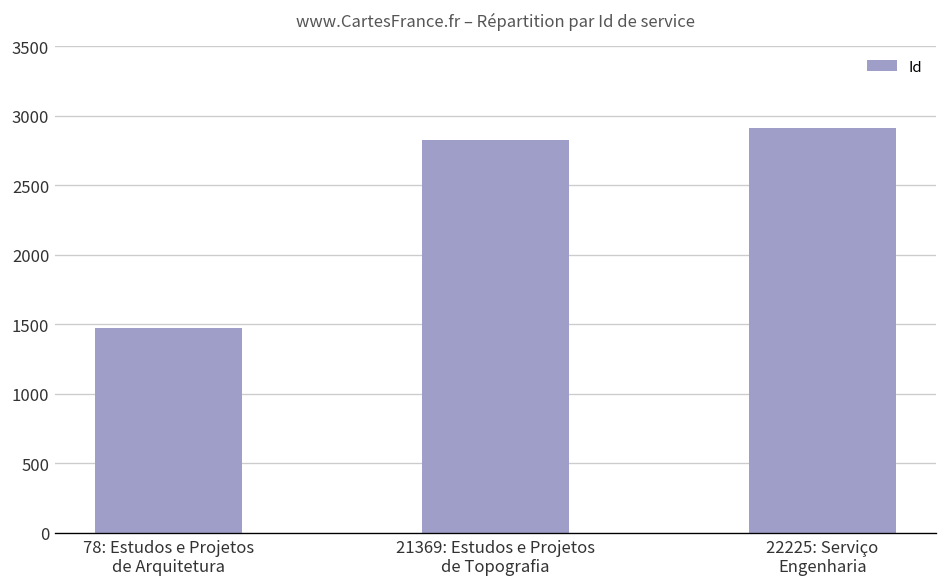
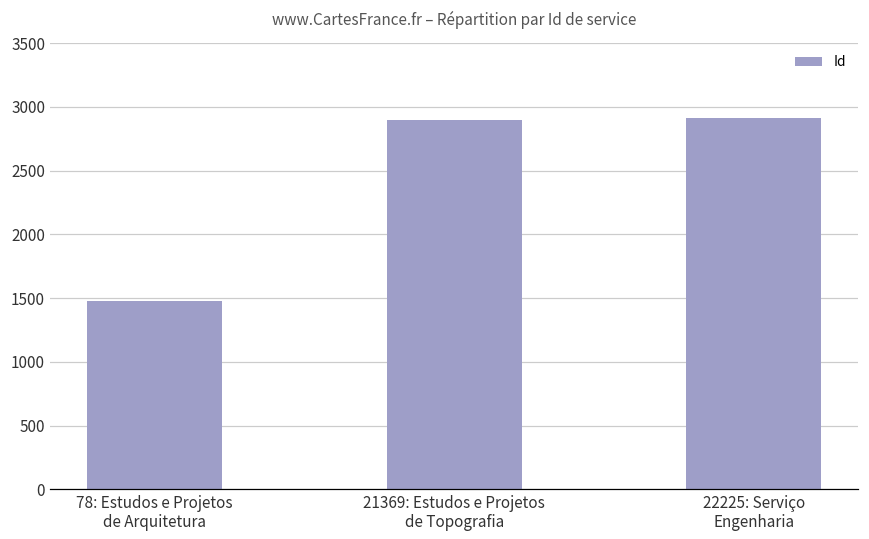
  {
    "78: Estudos e Projetos de Arquitetura": 1470,
-   "21369: Estudos e Projetos de Topografia": 2820,
+   "21369: Estudos e Projetos de Topografia": 2900,
    "22225: Serviço Engenharia": 2910
  }
